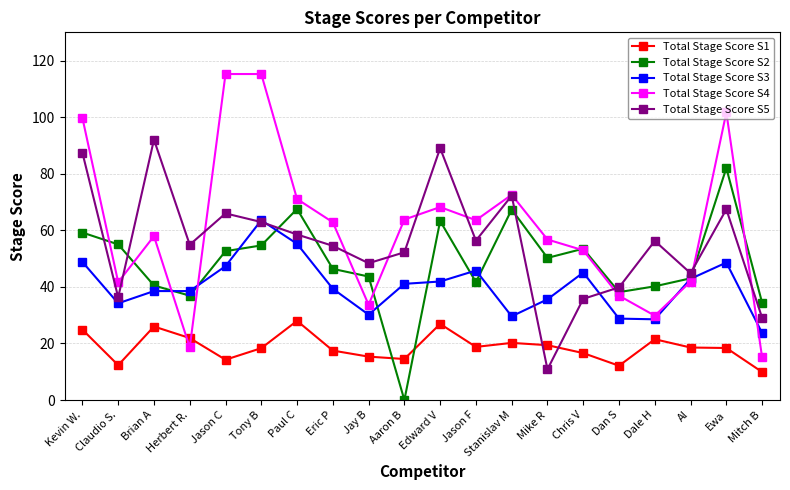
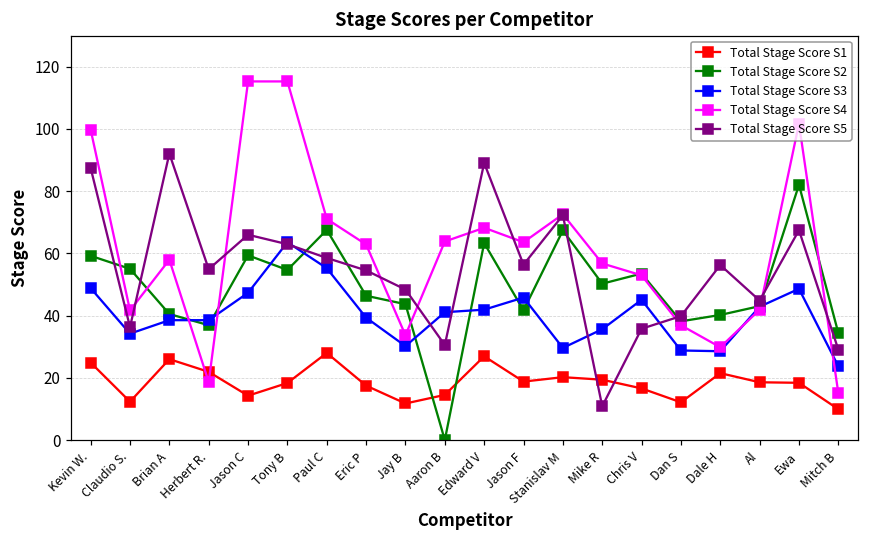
  {
    "Total Stage Score S1": {
      "Kevin W.": 25,
      "Claudio S.": 12,
      "Brian A": 26,
      "Herbert R.": 22,
      "Jason C": 14,
      "Tony B": 18,
      "Paul C": 28,
      "Eric P": 17,
-     "Jay B": 15,
+     "Jay B": 12,
      "Aaron B": 15,
      "Edward V": 27,
      "Jason F": 19,
      "Stanislav M": 20,
      "Mike R": 19,
      "Chris V": 17,
      "Dan S": 12,
      "Dale H": 21,
      "Al": 19,
      "Ewa": 18,
      "Mitch B": 10
    },
    "Total Stage Score S2": {
      "Kevin W.": 59,
      "Claudio S.": 55,
      "Brian A": 40,
      "Herbert R.": 37,
-     "Jason C": 53,
+     "Jason C": 59,
      "Tony B": 55,
      "Paul C": 68,
      "Eric P": 46,
      "Jay B": 44,
      "Aaron B": 0,
      "Edward V": 63,
      "Jason F": 42,
      "Stanislav M": 67,
      "Mike R": 50,
      "Dan S": 38,
      "Dale H": 40,
      "Ewa": 82,
      "Mitch B": 34
    },
    "Total Stage Score S3": {
      "Kevin W.": 49,
      "Claudio S.": 34,
      "Brian A": 39,
      "Herbert R.": 39,
      "Jason C": 47,
      "Paul C": 55,
      "Eric P": 39,
      "Jay B": 30,
      "Aaron B": 41,
      "Edward V": 42,
      "Jason F": 46,
      "Stanislav M": 30,
      "Mike R": 36,
      "Chris V": 45,
      "Dan S": 29,
      "Dale H": 29,
      "Ewa": 49,
      "Mitch B": 24
    },
    "Total Stage Score S4": {
      "Kevin W.": 100,
      "Claudio S.": 42,
      "Brian A": 58,
      "Herbert R.": 19,
      "Jason C": 115,
      "Tony B": 115,
      "Paul C": 71,
      "Eric P": 63,
      "Jay B": 34,
      "Aaron B": 64,
      "Edward V": 68,
      "Jason F": 64,
      "Mike R": 57,
      "Dan S": 37,
      "Dale H": 30,
      "Al": 42,
      "Mitch B": 15
    },
    "Total Stage Score S5": {
      "Kevin W.": 87,
      "Claudio S.": 36,
      "Brian A": 92,
      "Herbert R.": 55,
      "Jason C": 66,
      "Paul C": 59,
      "Eric P": 55,
      "Jay B": 48,
-     "Aaron B": 52,
+     "Aaron B": 31,
      "Edward V": 89,
      "Jason F": 56,
      "Mike R": 11,
      "Chris V": 36,
      "Dan S": 40,
      "Dale H": 56,
      "Al": 45,
      "Ewa": 67,
      "Mitch B": 29
    }
  }
